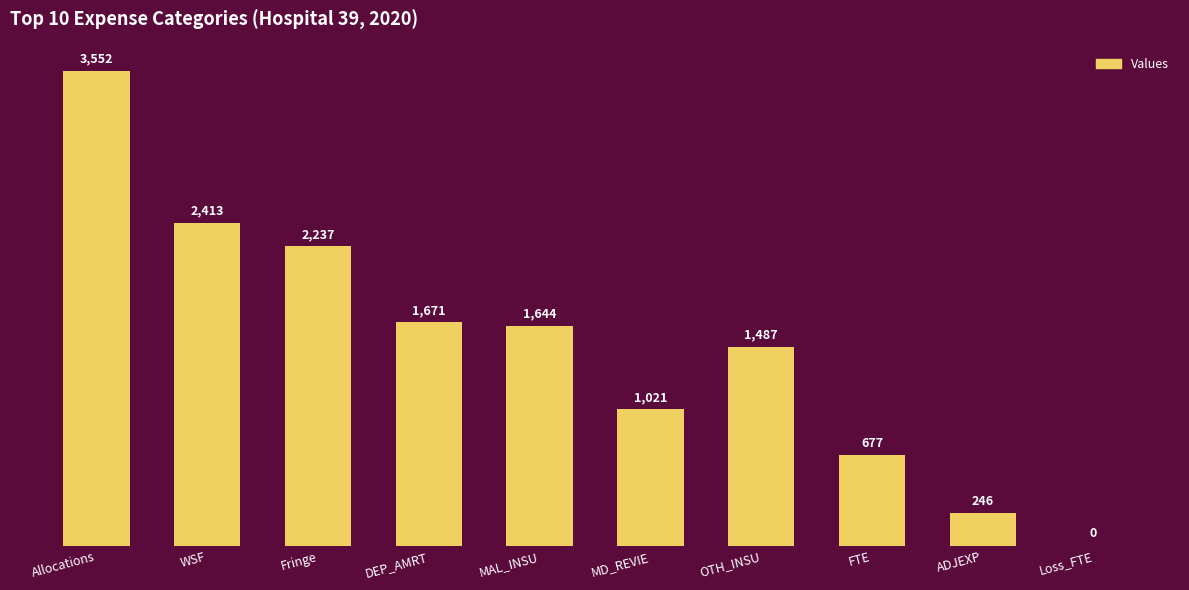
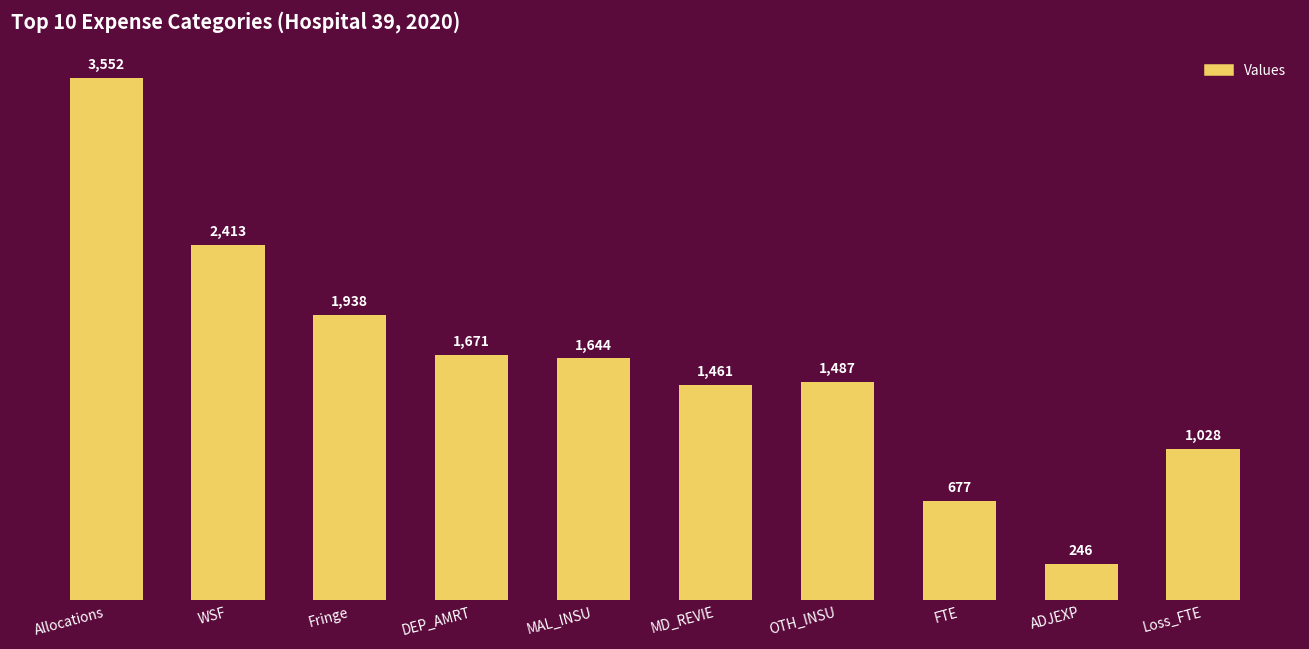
  {
    "Allocations": "3,552",
    "WSF": "2,413",
-   "Fringe": "2,237",
+   "Fringe": "1,938",
    "DEP_AMRT": "1,671",
    "MAL_INSU": "1,644",
-   "MD_REVIE": "1,021",
+   "MD_REVIE": "1,461",
    "OTH_INSU": "1,487",
    "FTE": "677",
    "ADJEXP": "246",
-   "Loss_FTE": "0"
+   "Loss_FTE": "1,028"
  }
